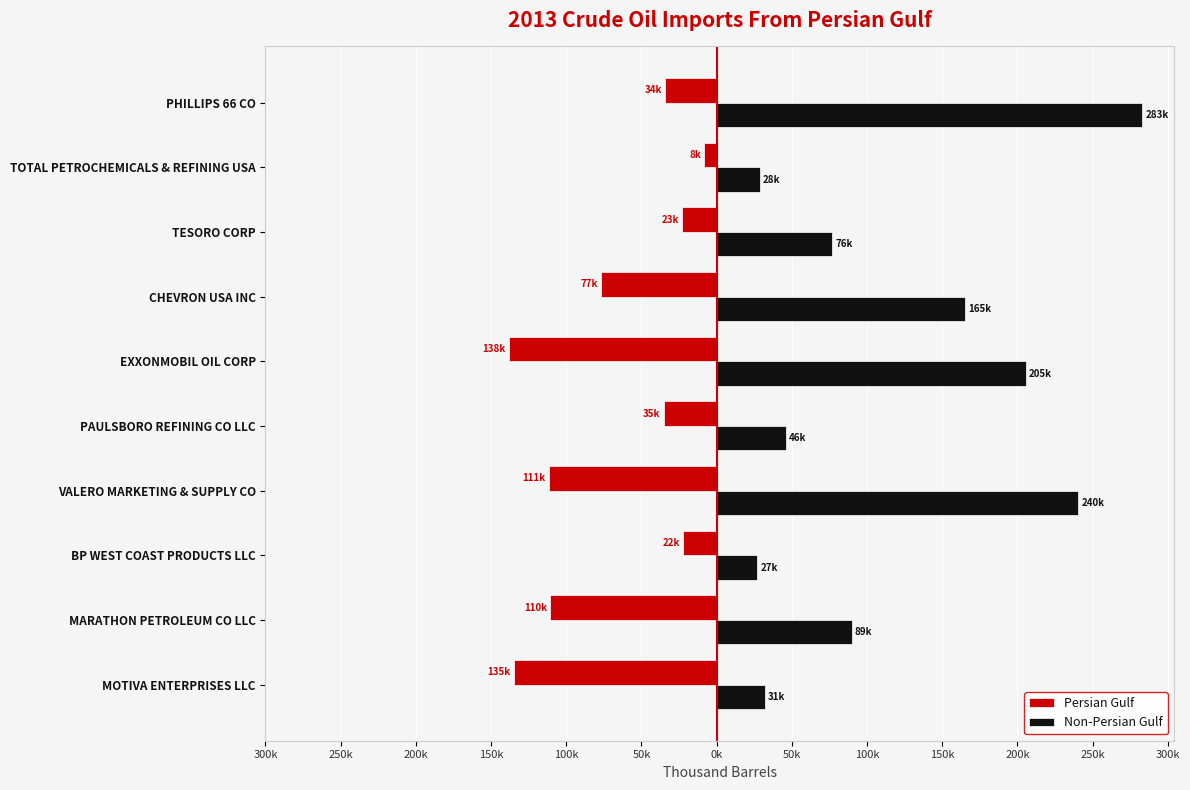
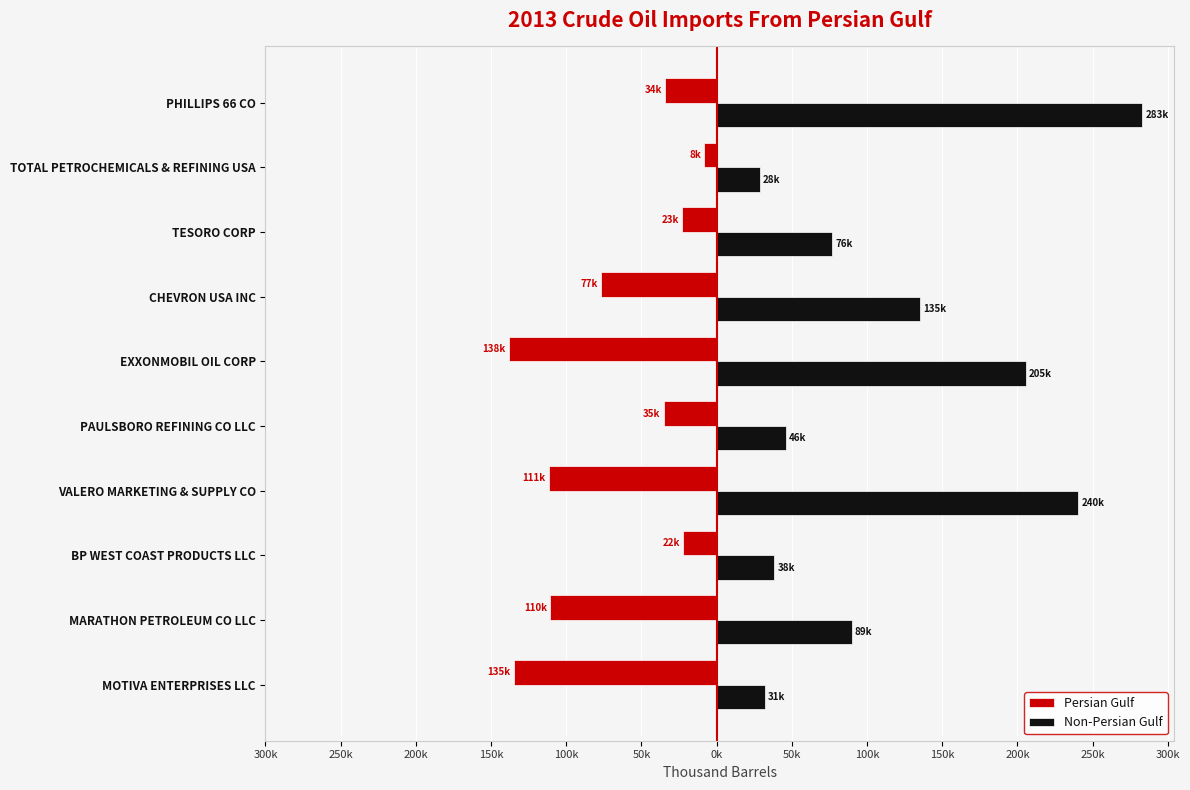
  {
    "Non-Persian Gulf": {
      "PHILLIPS 66 CO": "283k",
-     "CHEVRON USA INC": "165k",
+     "CHEVRON USA INC": "135k",
      "PAULSBORO REFINING CO LLC": "46k",
      "VALERO MARKETING & SUPPLY CO": "240k",
-     "BP WEST COAST PRODUCTS LLC": "27k"
+     "BP WEST COAST PRODUCTS LLC": "38k"
    }
  }
